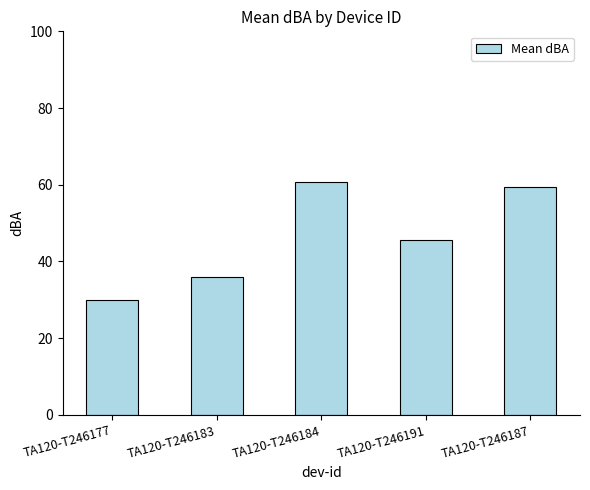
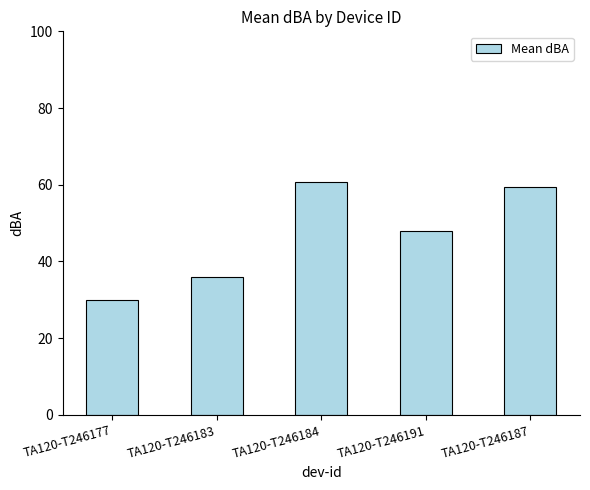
  {
    "TA120-T246177": 30,
    "TA120-T246183": 36,
    "TA120-T246184": 61,
-   "TA120-T246191": 46,
+   "TA120-T246191": 48,
    "TA120-T246187": 59
  }
